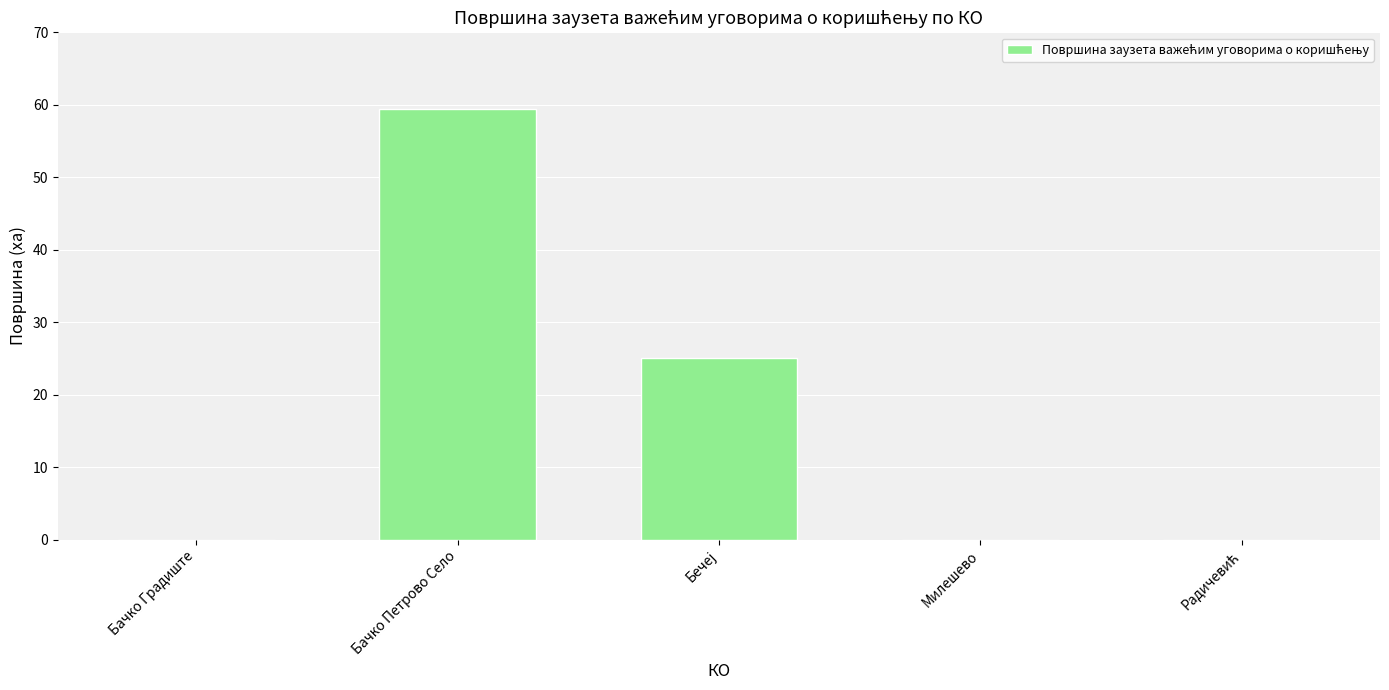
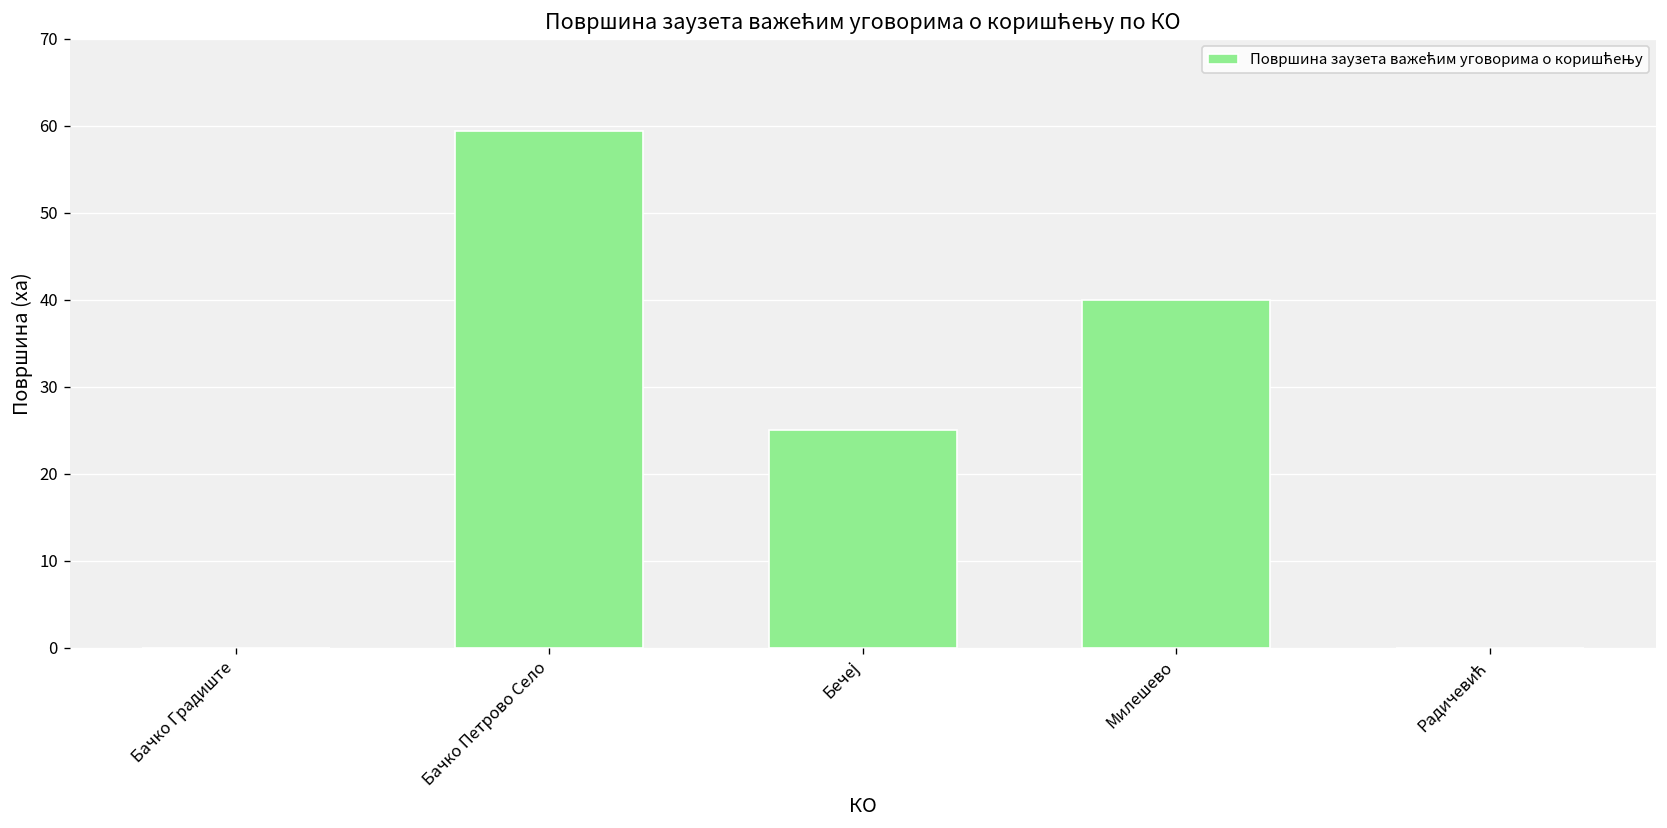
  {
    "Бачко Градиште": 0,
    "Бачко Петрово Село": 59,
    "Бечеј": 25,
-   "Милешево": 0,
+   "Милешево": 40,
    "Радичевић": 0
  }
